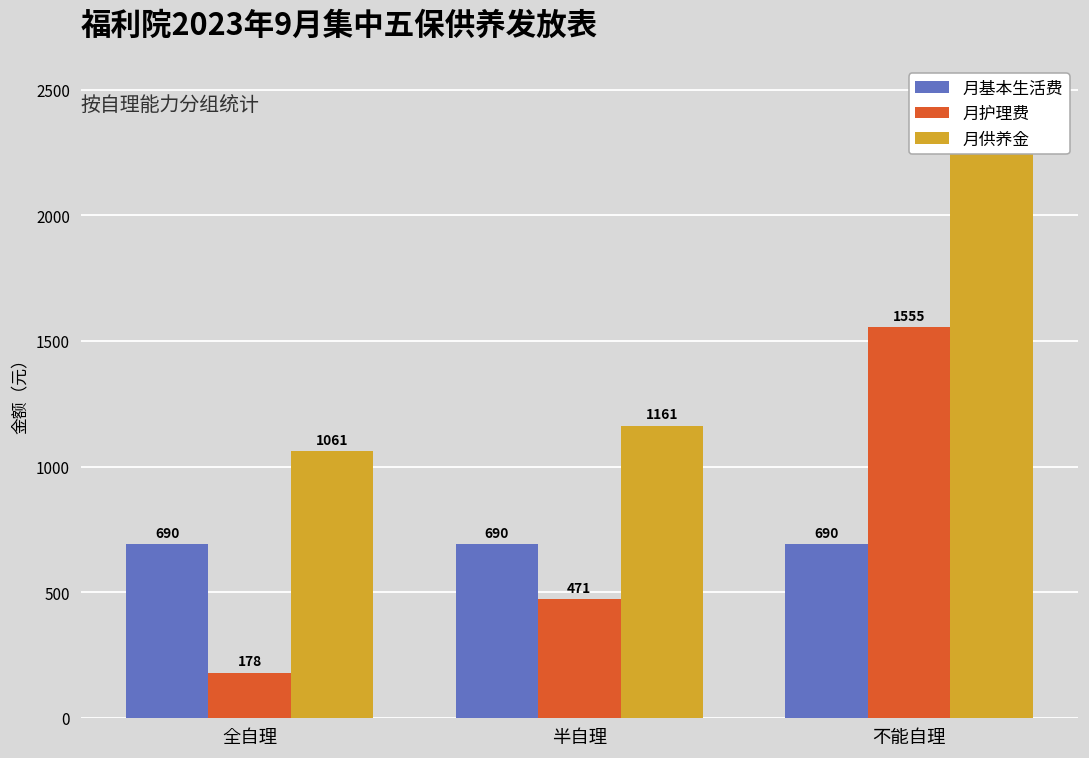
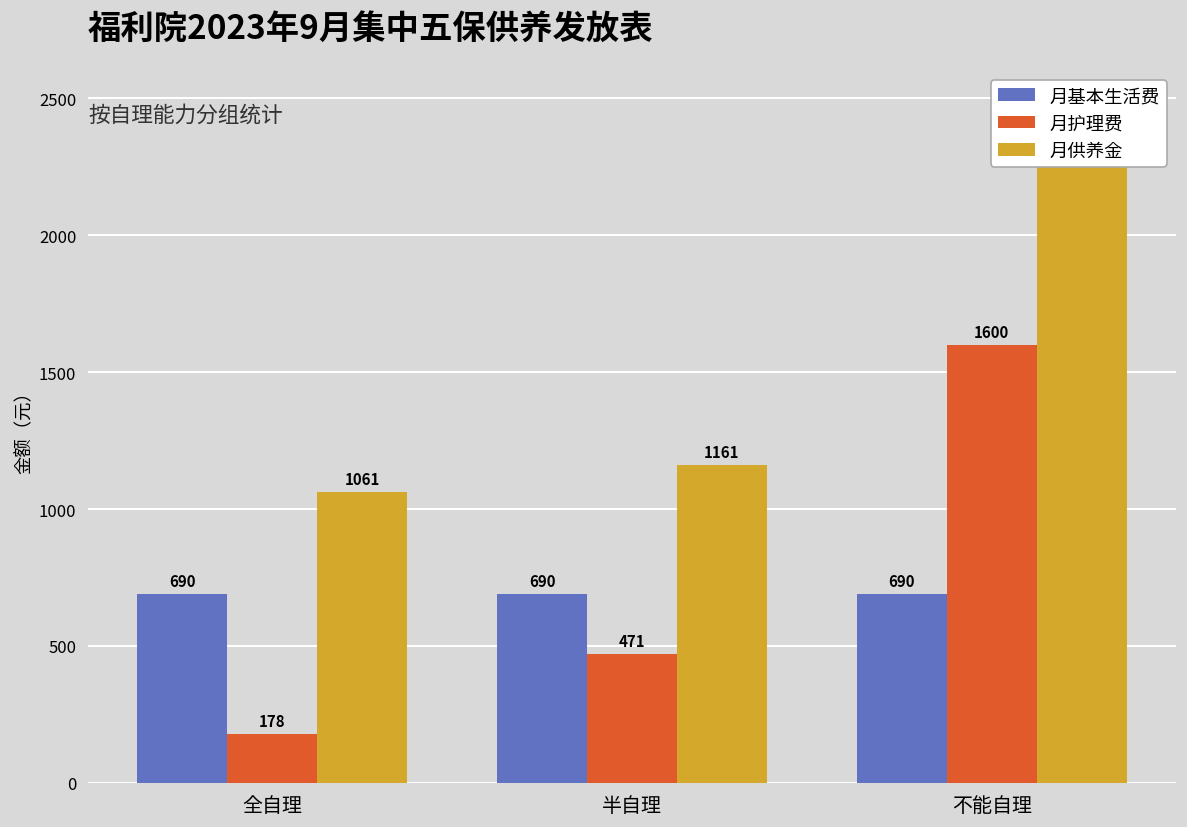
  {
    "月基本生活费": {
      "全自理": 690,
      "半自理": 690,
      "不能自理": 690
    },
    "月护理费": {
      "全自理": 178,
      "半自理": 471,
-     "不能自理": 1555
+     "不能自理": 1600
    },
    "月供养金": {
      "全自理": 1061,
      "半自理": 1161
    }
  }
